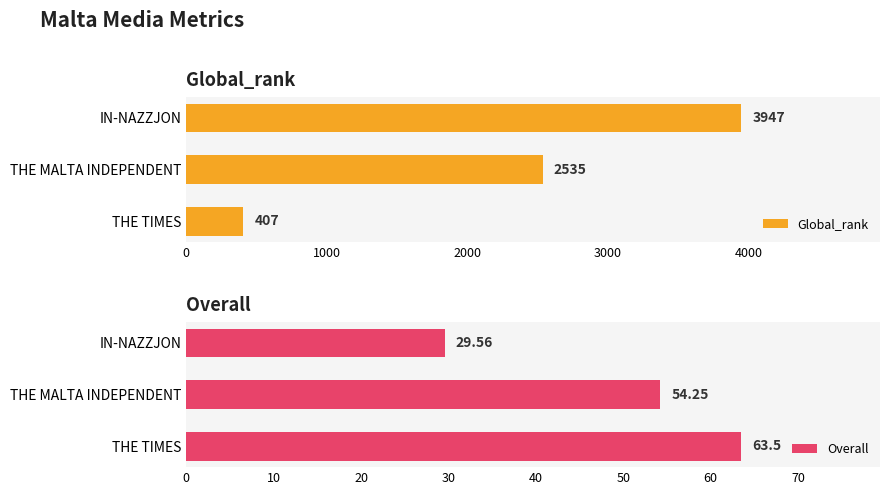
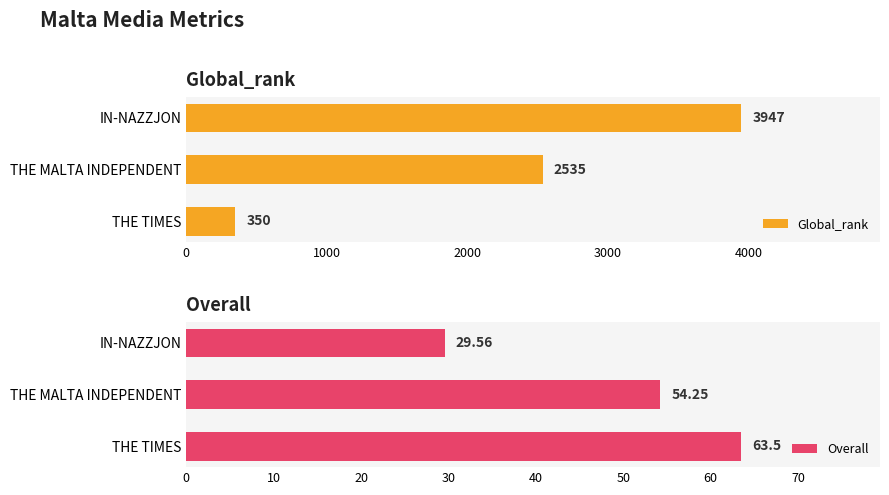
  {
    "Global_rank": {
      "IN-NAZZJON": 3947,
      "THE MALTA INDEPENDENT": 2535,
-     "THE TIMES": 407
+     "THE TIMES": 350
    },
    "Overall": {
      "IN-NAZZJON": 29.56,
      "THE MALTA INDEPENDENT": 54.25,
      "THE TIMES": 63.5
    }
  }
